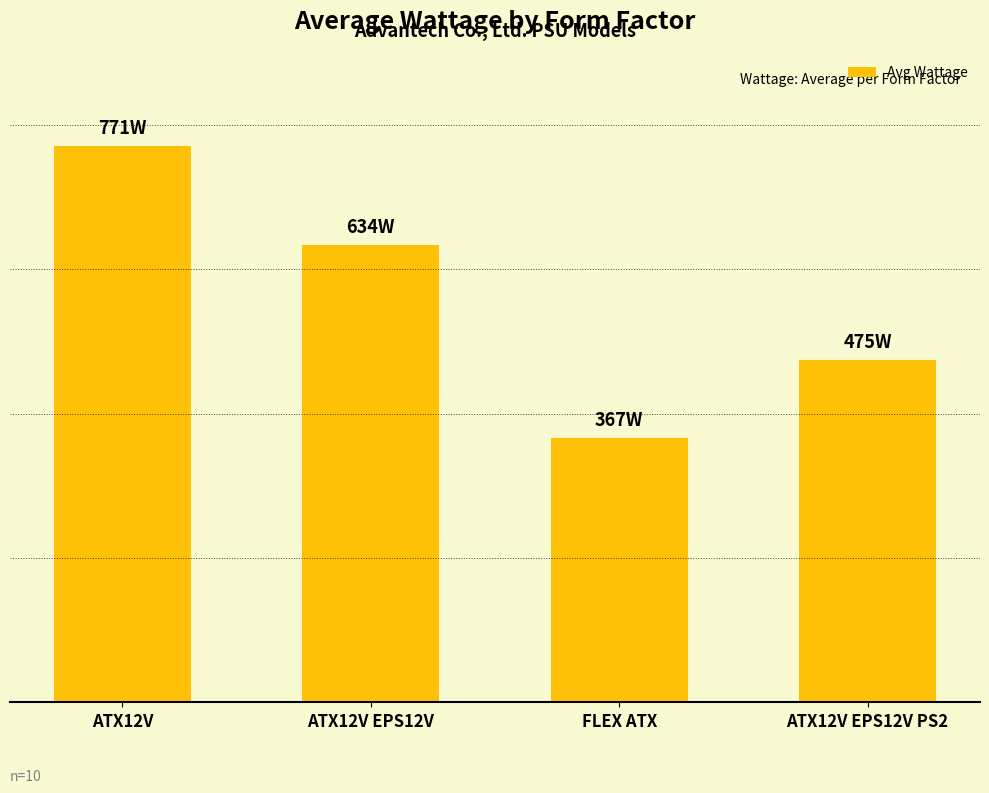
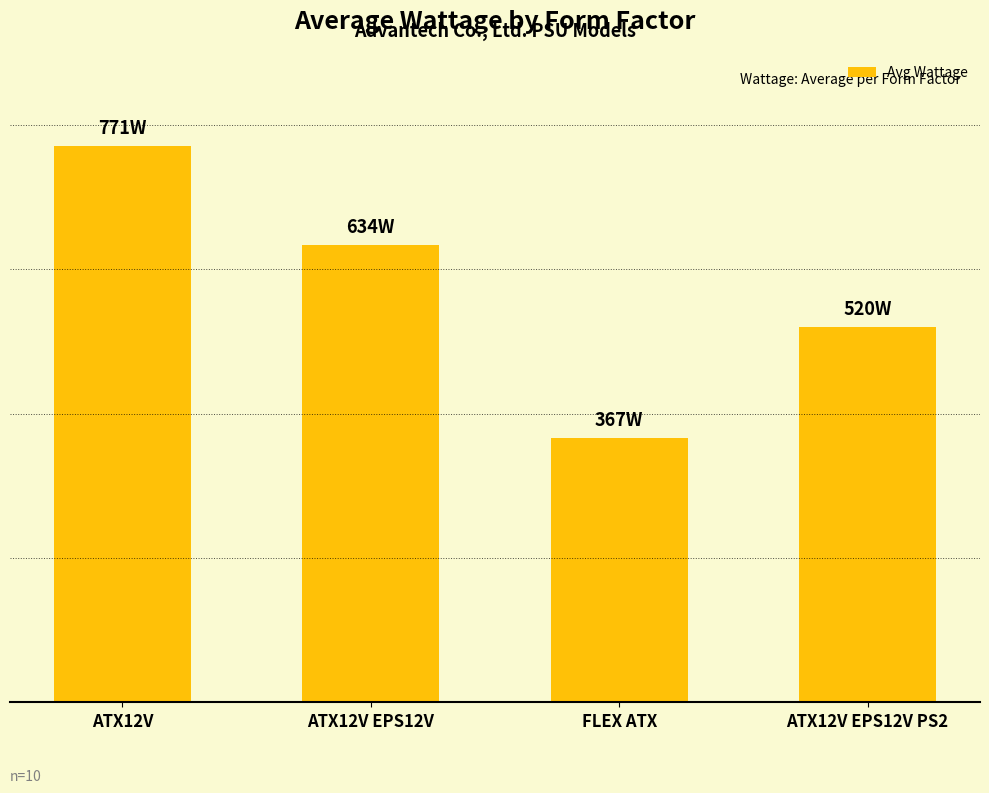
  {
    "ATX12V": "771W",
    "ATX12V EPS12V": "634W",
    "FLEX ATX": "367W",
-   "ATX12V EPS12V PS2": "475W"
+   "ATX12V EPS12V PS2": "520W"
  }
